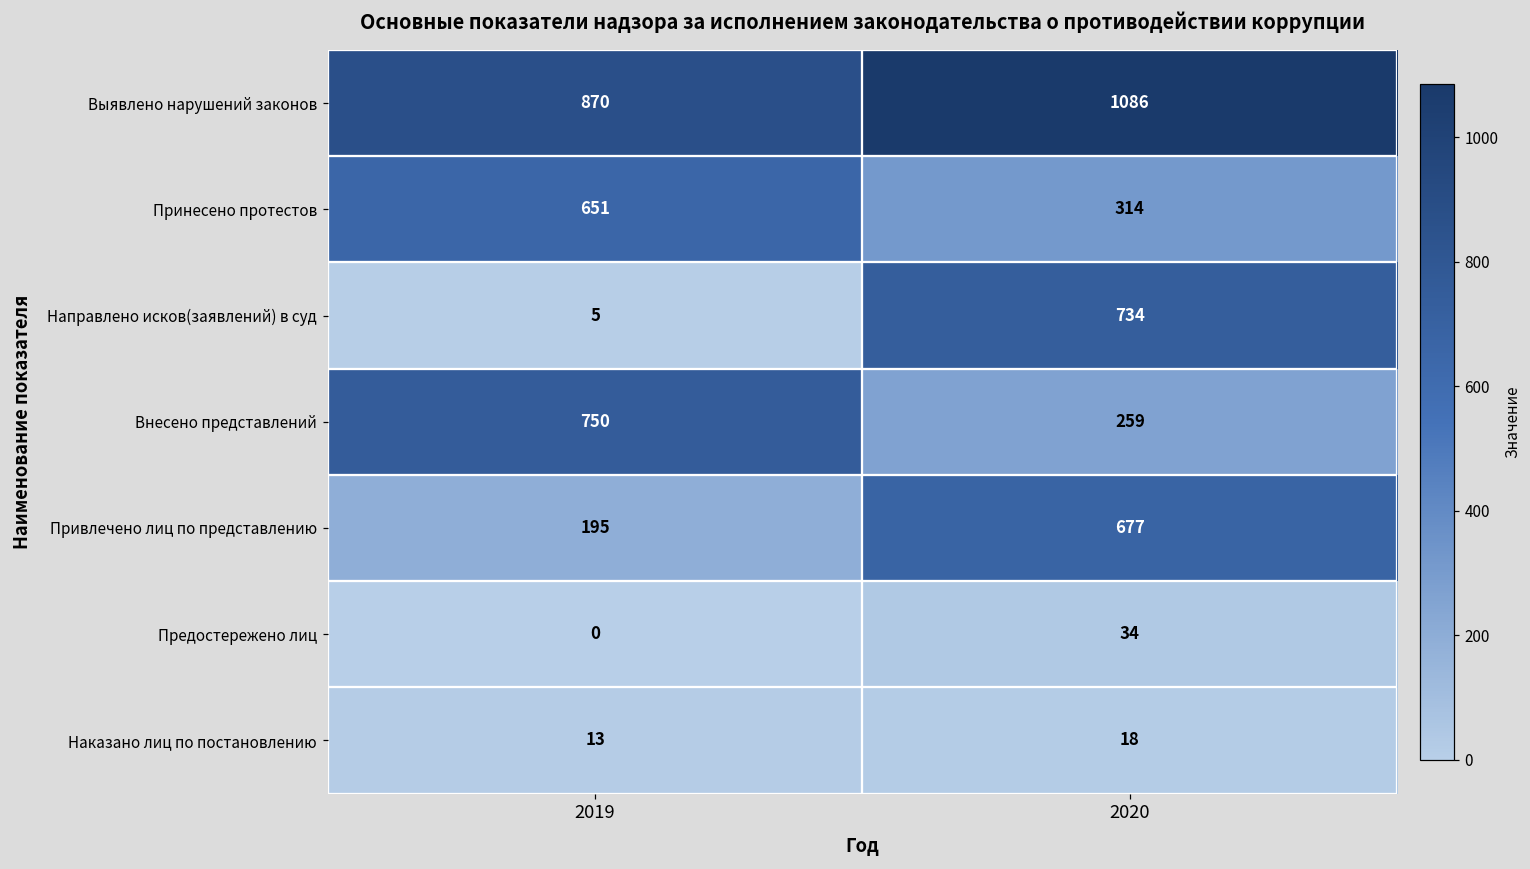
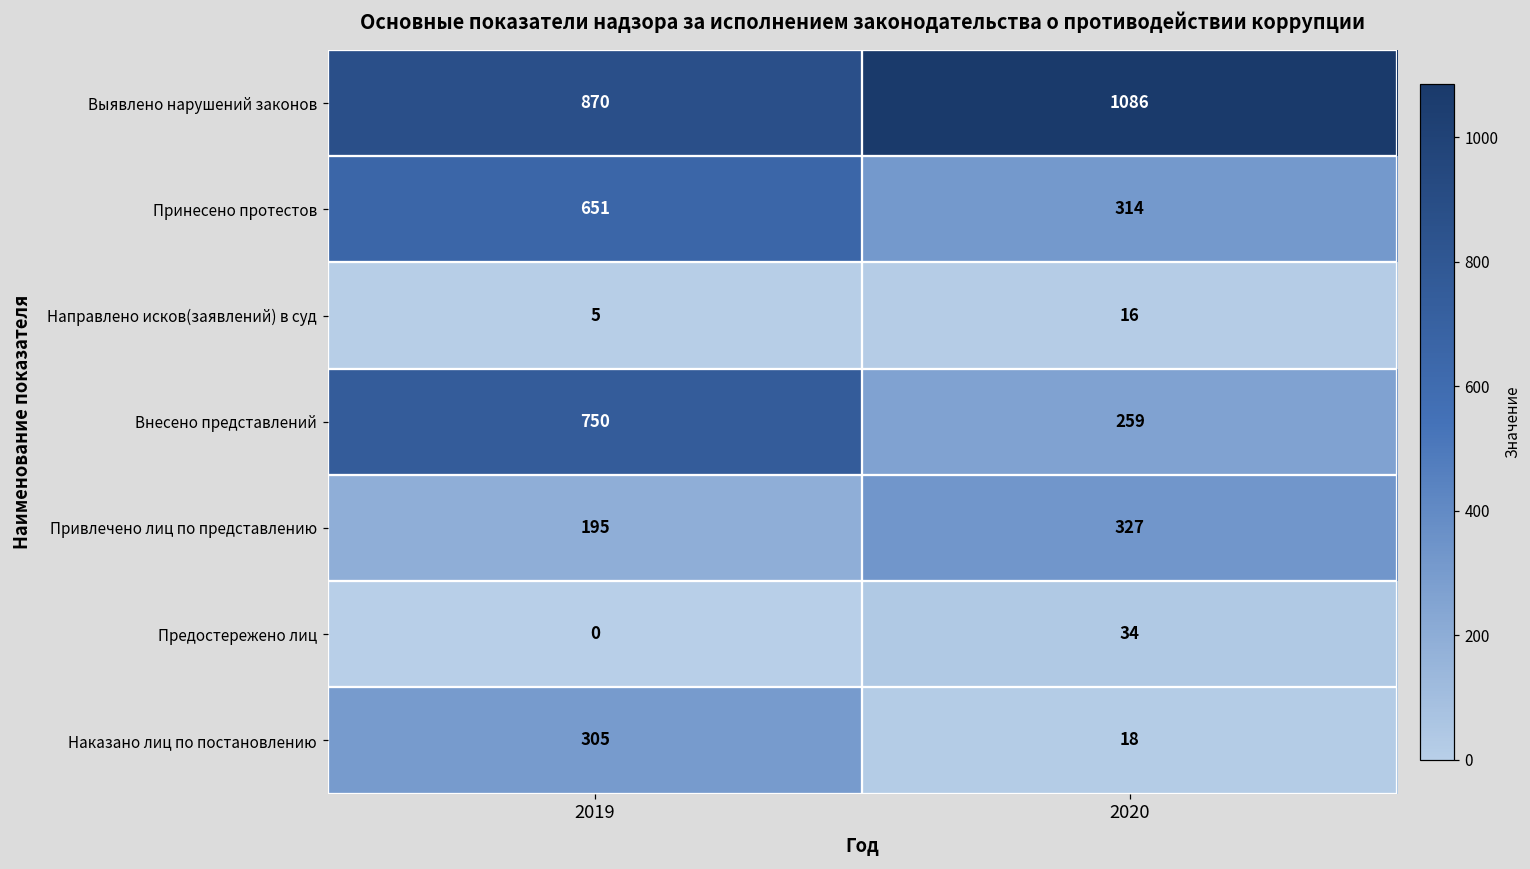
  {
    "Выявлено нарушений законов": {
      "2019": 870,
      "2020": 1086
    },
    "Принесено протестов": {
      "2019": 651,
      "2020": 314
    },
    "Направлено исков(заявлений) в суд": {
      "2019": 5,
-     "2020": 734
+     "2020": 16
    },
    "Внесено представлений": {
      "2019": 750,
      "2020": 259
    },
    "Привлечено лиц по представлению": {
      "2019": 195,
-     "2020": 677
+     "2020": 327
    },
    "Предостережено лиц": {
      "2019": 0,
      "2020": 34
    },
    "Наказано лиц по постановлению": {
-     "2019": 13,
+     "2019": 305,
      "2020": 18
    }
  }
